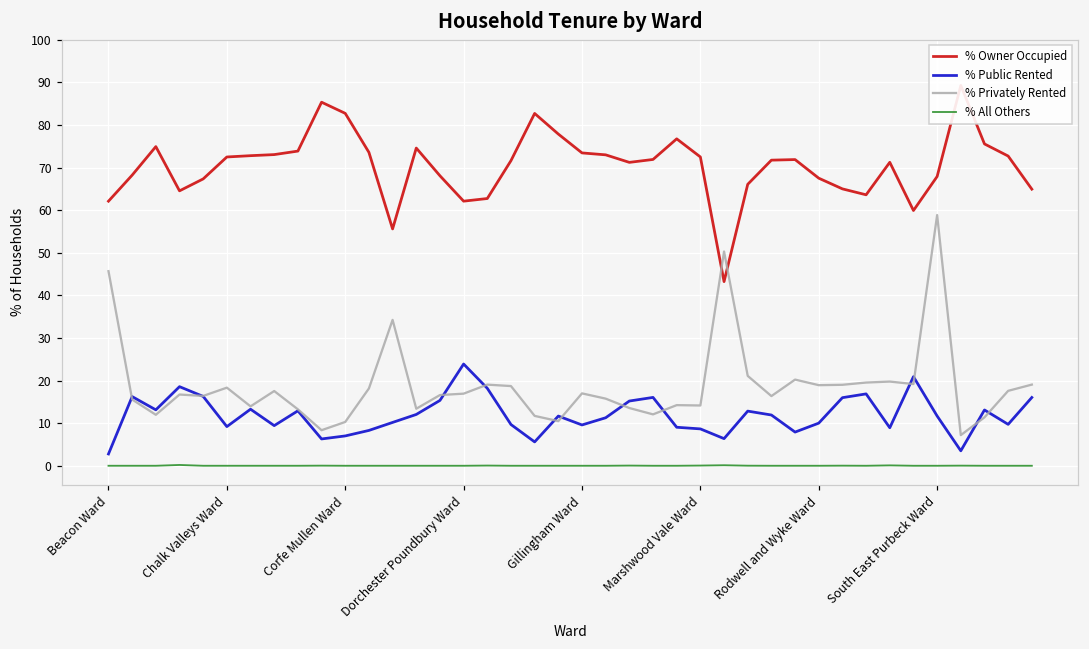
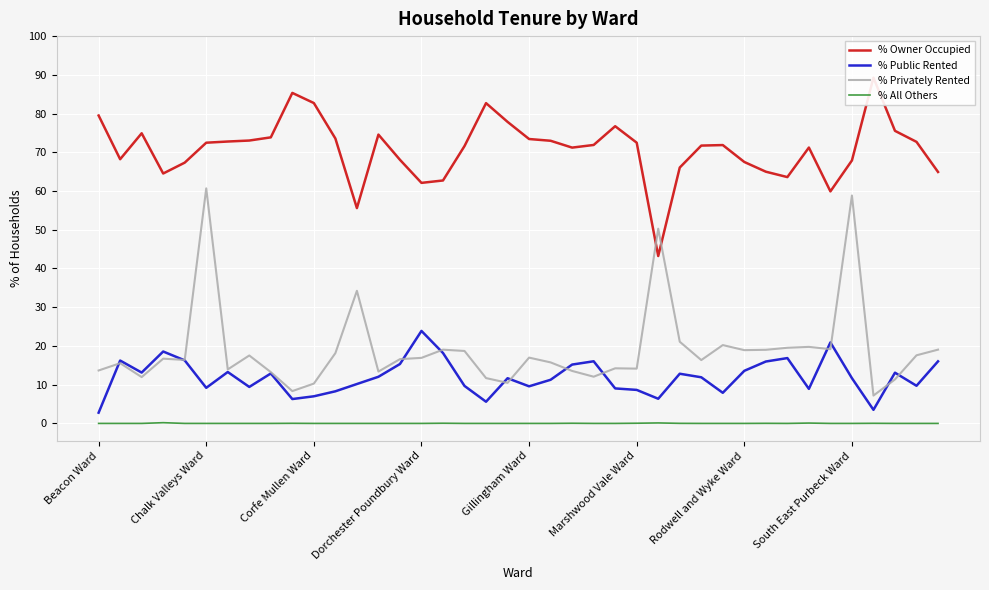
  {
    "% Owner Occupied": {
-     "Beacon Ward": 62,
+     "Beacon Ward": 79,
      "Chalk Valleys Ward": 72,
      "Corfe Mullen Ward": 83,
      "Dorchester Poundbury Ward": 62,
      "Gillingham Ward": 73,
      "Marshwood Vale Ward": 72,
      "Rodwell and Wyke Ward": 68,
      "South East Purbeck Ward": 68
    },
    "% Public Rented": {
      "Beacon Ward": 3,
      "Chalk Valleys Ward": 9,
      "Corfe Mullen Ward": 7,
      "Dorchester Poundbury Ward": 24,
      "Gillingham Ward": 10,
      "Marshwood Vale Ward": 9,
-     "Rodwell and Wyke Ward": 10,
+     "Rodwell and Wyke Ward": 14,
      "South East Purbeck Ward": 12
    },
    "% Privately Rented": {
-     "Beacon Ward": 46,
-     "Chalk Valleys Ward": 18,
+     "Beacon Ward": 14,
+     "Chalk Valleys Ward": 61,
      "Corfe Mullen Ward": 10,
      "Dorchester Poundbury Ward": 17,
      "Gillingham Ward": 17,
      "Marshwood Vale Ward": 14,
      "Rodwell and Wyke Ward": 19,
      "South East Purbeck Ward": 59
    },
    "% All Others": {
      "Beacon Ward": 0,
      "Chalk Valleys Ward": 0,
      "Corfe Mullen Ward": 0,
      "Dorchester Poundbury Ward": 0,
      "Gillingham Ward": 0,
      "Marshwood Vale Ward": 0,
      "Rodwell and Wyke Ward": 0,
      "South East Purbeck Ward": 0
    }
  }
